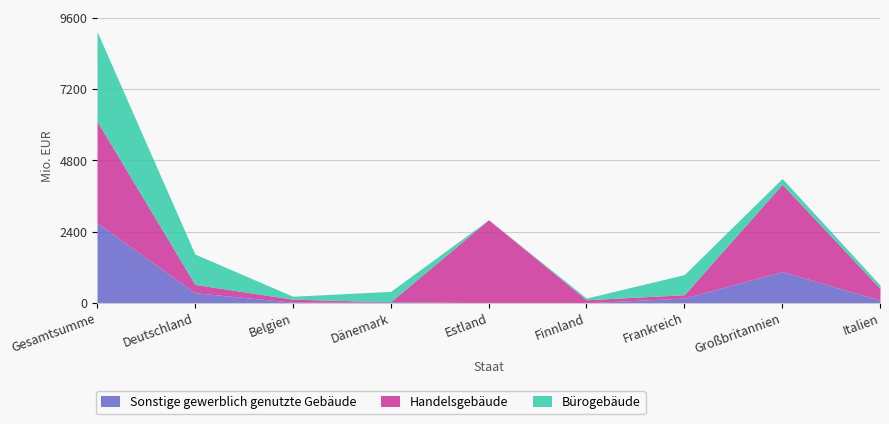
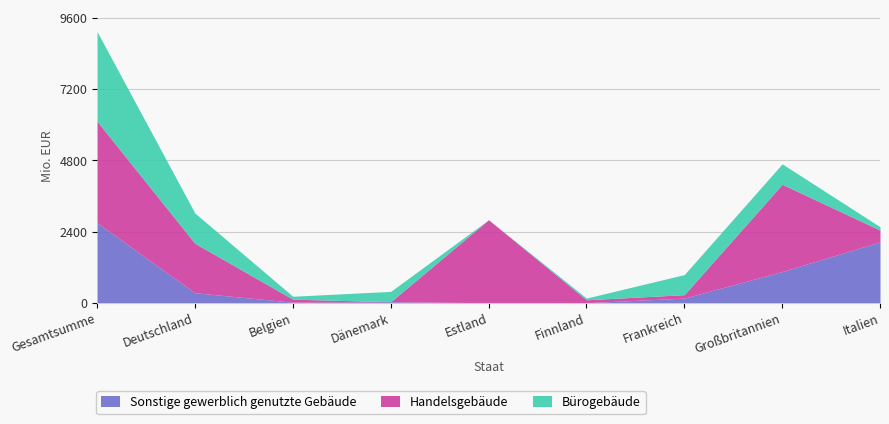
  {
    "Sonstige gewerblich genutzte Gebäude": {
      "Gesamtsumme": 2700,
      "Deutschland": 300,
      "Estland": 0,
      "Finnland": 0,
      "Frankreich": 200,
      "Großbritannien": 1100,
-     "Italien": 100
+     "Italien": 2100
    },
    "Handelsgebäude": {
      "Gesamtsumme": 3400,
-     "Deutschland": 300,
+     "Deutschland": 1700,
      "Belgien": 100,
      "Frankreich": 100,
      "Großbritannien": 2900,
      "Italien": 400
    },
    "Bürogebäude": {
      "Gesamtsumme": 3000,
      "Deutschland": 1000,
      "Belgien": 100,
      "Dänemark": 300,
      "Frankreich": 700,
-     "Großbritannien": 200,
+     "Großbritannien": 700,
      "Italien": 100
    }
  }
